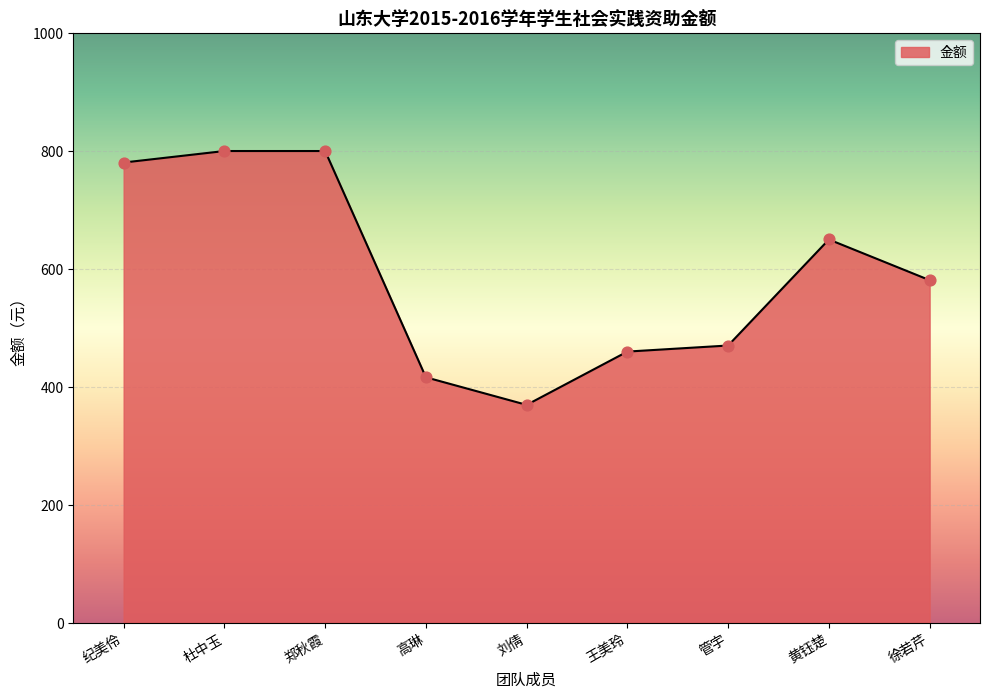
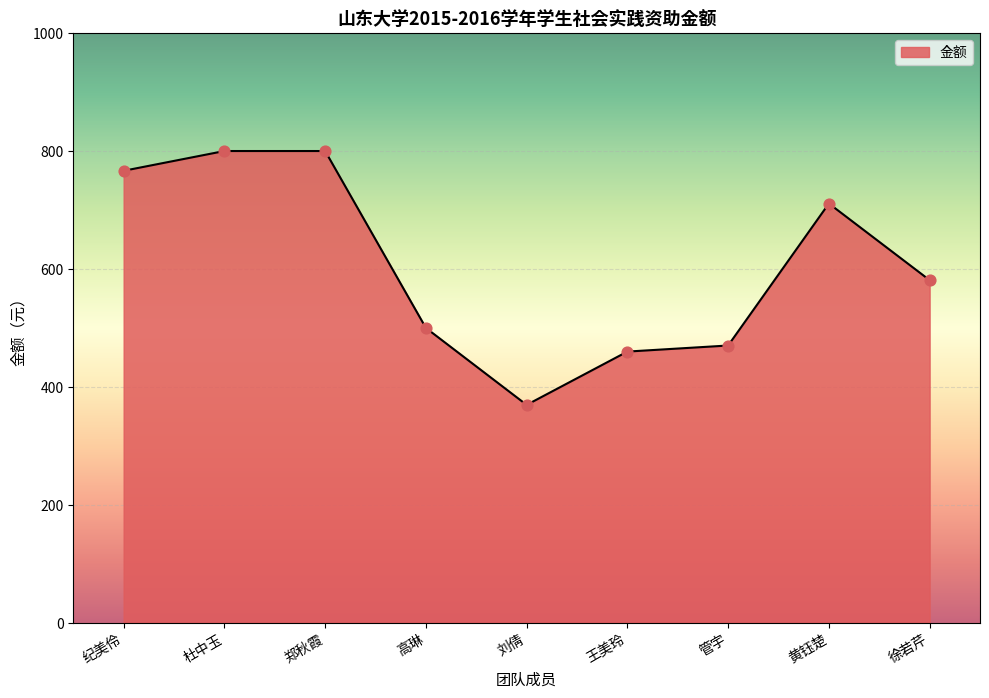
  {
-   "纪美伶": 780,
+   "纪美伶": 770,
    "杜中玉": 800,
    "郑秋霞": 800,
-   "高琳": 420,
+   "高琳": 500,
    "刘倩": 370,
    "王美玲": 460,
    "管宇": 470,
-   "黄钰楚": 650,
+   "黄钰楚": 710,
    "徐若芹": 580
  }
